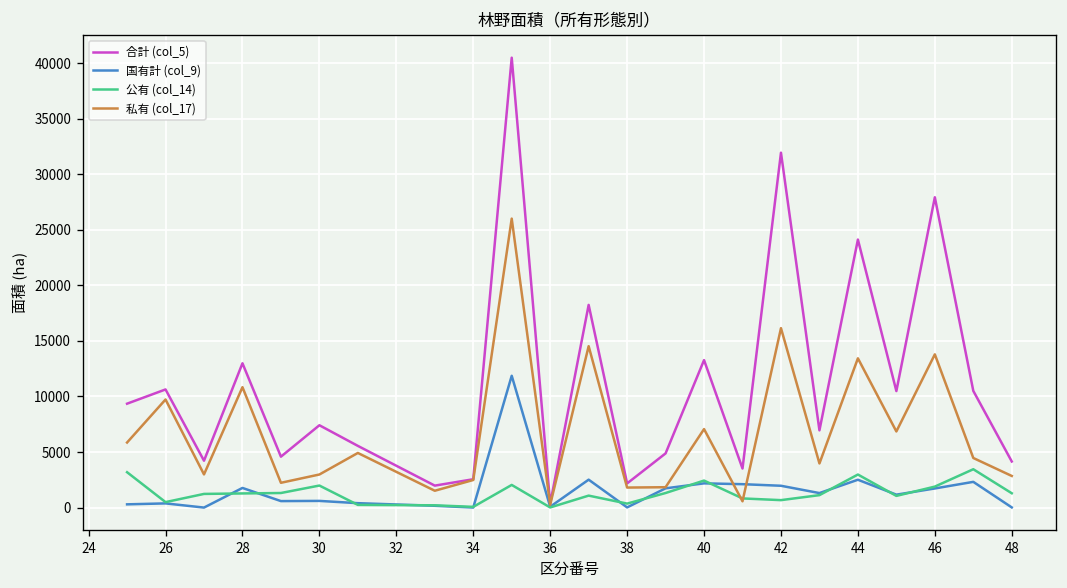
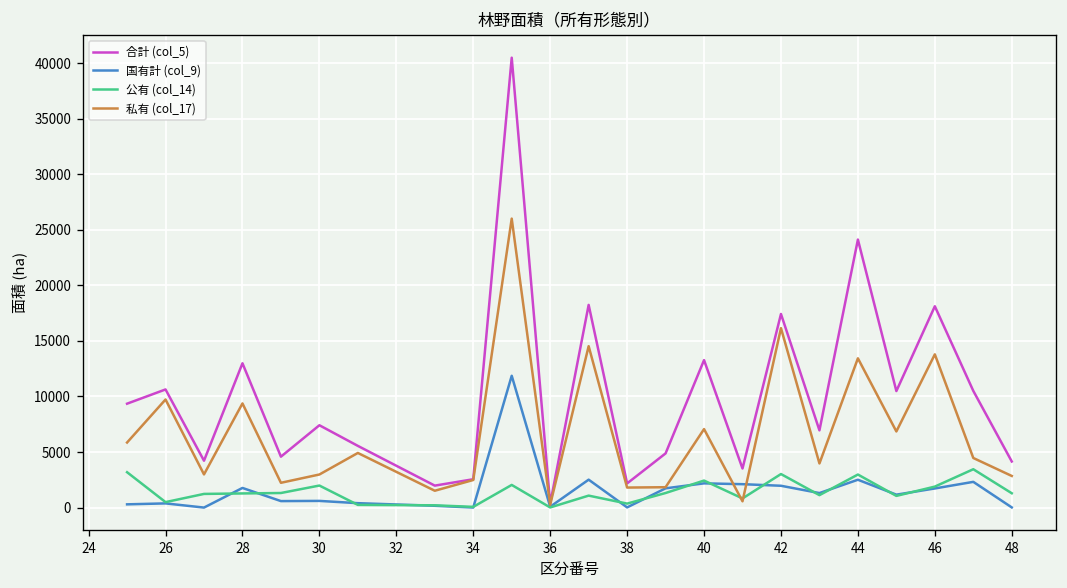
  {
    "合計 (col_5)": {
      "26": 11000,
      "28": 13000,
      "30": 7000,
      "38": 2000,
      "40": 13000,
-     "42": 32000,
+     "42": 17000,
      "44": 24000,
-     "46": 28000,
+     "46": 18000,
      "48": 4000
    },
    "国有計 (col_9)": {
      "28": 2000,
      "30": 1000,
      "38": 0,
      "42": 2000,
      "44": 3000,
      "48": 0
    },
    "公有 (col_14)": {
      "28": 1000,
      "30": 2000,
      "38": 0,
-     "42": 1000,
+     "42": 3000,
      "44": 3000,
      "48": 1000
    },
    "私有 (col_17)": {
      "26": 10000,
-     "28": 11000,
+     "28": 9000,
      "30": 3000,
      "38": 2000,
      "40": 7000,
      "42": 16000,
      "44": 13000,
      "46": 14000,
      "48": 3000
    }
  }
